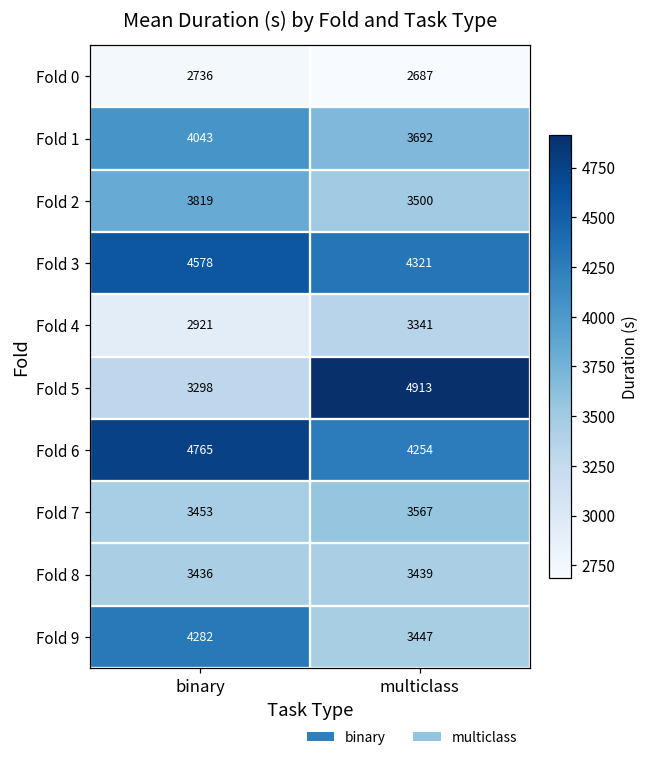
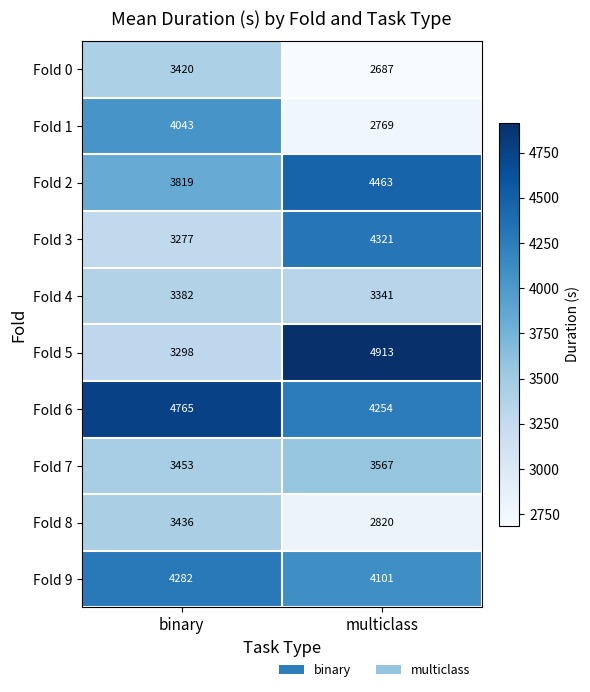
  {
    "Fold 0": {
-     "binary": 2736,
+     "binary": 3420,
      "multiclass": 2687
    },
    "Fold 1": {
      "binary": 4043,
-     "multiclass": 3692
+     "multiclass": 2769
    },
    "Fold 2": {
      "binary": 3819,
-     "multiclass": 3500
+     "multiclass": 4463
    },
    "Fold 3": {
-     "binary": 4578,
+     "binary": 3277,
      "multiclass": 4321
    },
    "Fold 4": {
-     "binary": 2921,
+     "binary": 3382,
      "multiclass": 3341
    },
    "Fold 5": {
      "binary": 3298,
      "multiclass": 4913
    },
    "Fold 6": {
      "binary": 4765,
      "multiclass": 4254
    },
    "Fold 7": {
      "binary": 3453,
      "multiclass": 3567
    },
    "Fold 8": {
      "binary": 3436,
-     "multiclass": 3439
+     "multiclass": 2820
    },
    "Fold 9": {
      "binary": 4282,
-     "multiclass": 3447
+     "multiclass": 4101
    }
  }
